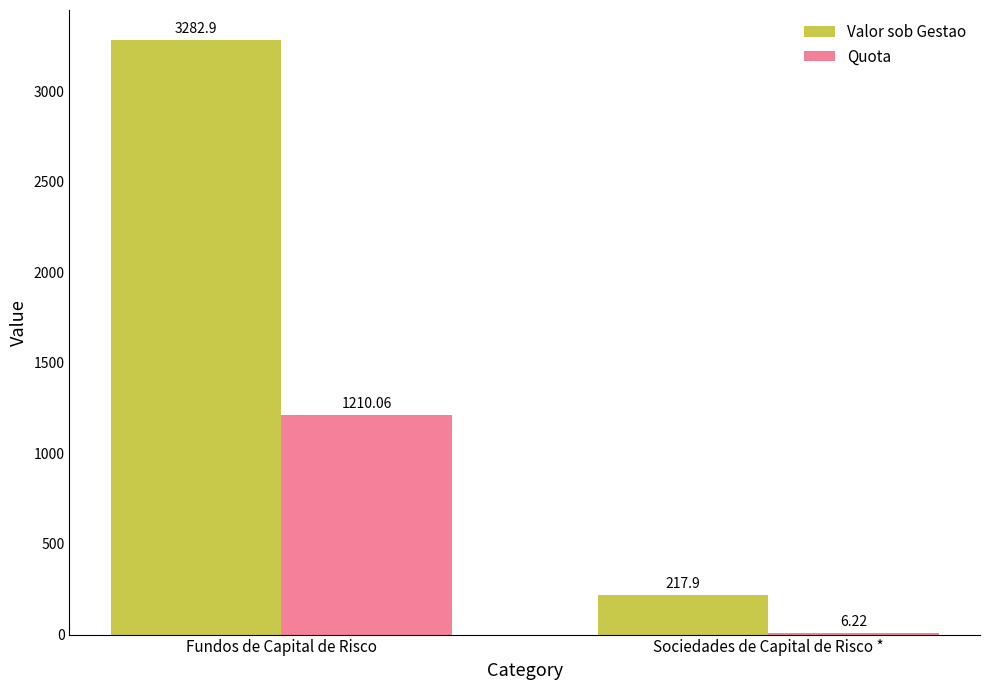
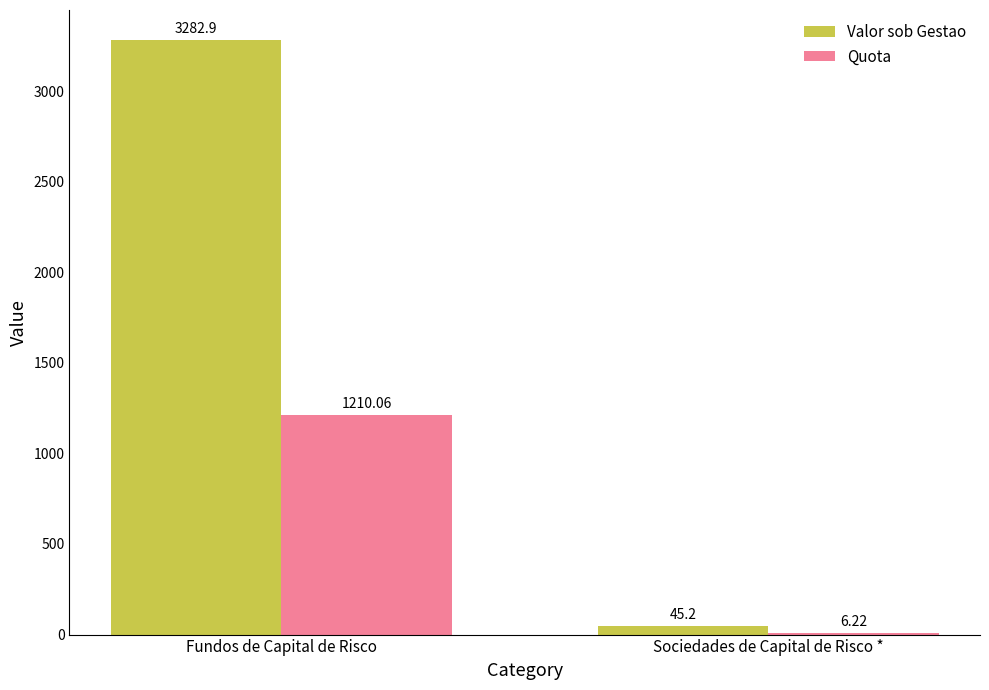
  {
    "Valor sob Gestao": {
      "Fundos de Capital de Risco": 3282.9,
-     "Sociedades de Capital de Risco *": 217.9
+     "Sociedades de Capital de Risco *": 45.2
    },
    "Quota": {
      "Fundos de Capital de Risco": 1210.06,
      "Sociedades de Capital de Risco *": 6.22
    }
  }
